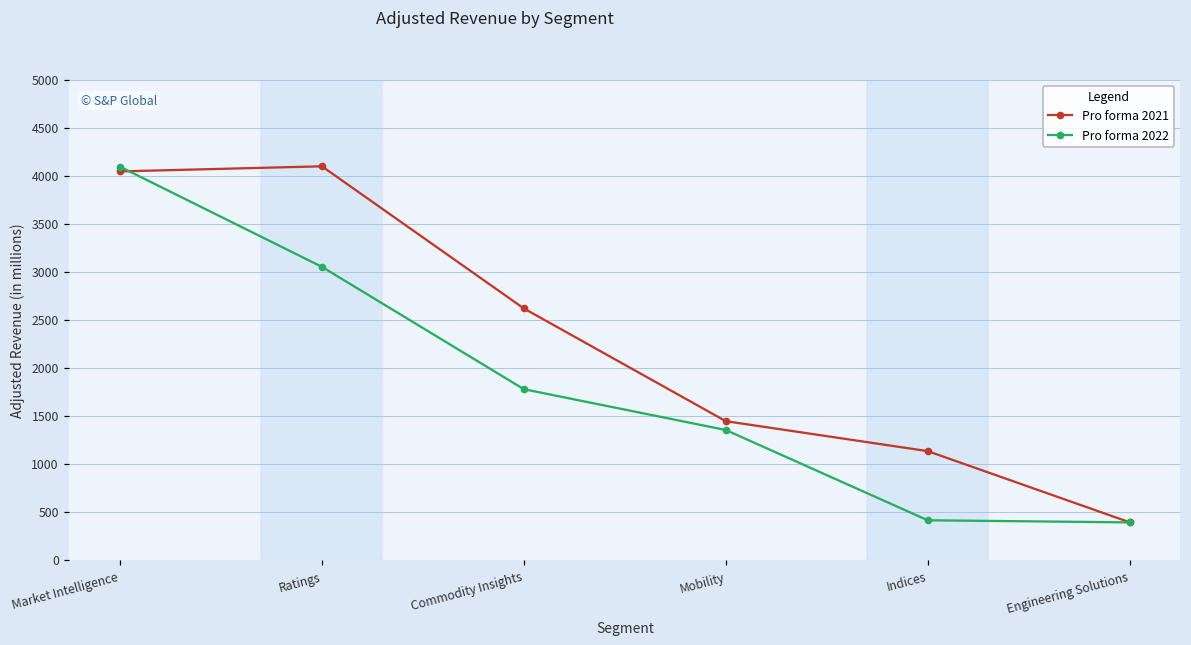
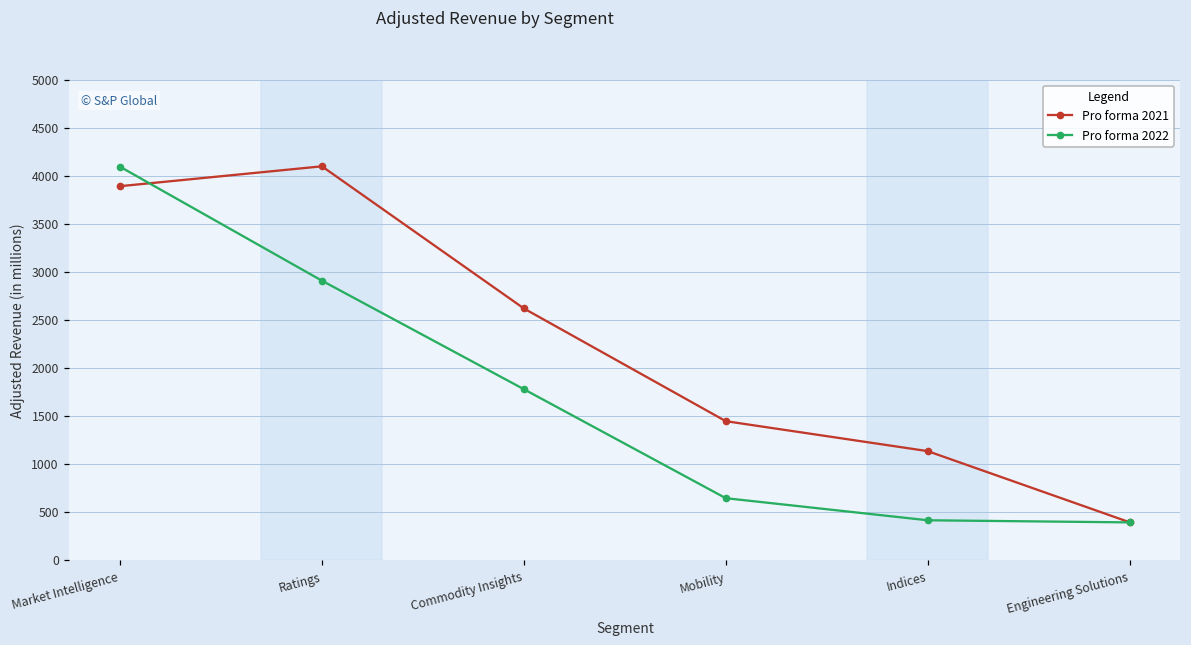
  {
    "Pro forma 2021": {
-     "Market Intelligence": 4000,
+     "Market Intelligence": 3900,
      "Ratings": 4100,
      "Commodity Insights": 2600,
      "Mobility": 1400,
      "Indices": 1100
    },
    "Pro forma 2022": {
      "Market Intelligence": 4100,
-     "Ratings": 3100,
+     "Ratings": 2900,
      "Commodity Insights": 1800,
-     "Mobility": 1400,
+     "Mobility": 600,
      "Indices": 400
    }
  }
